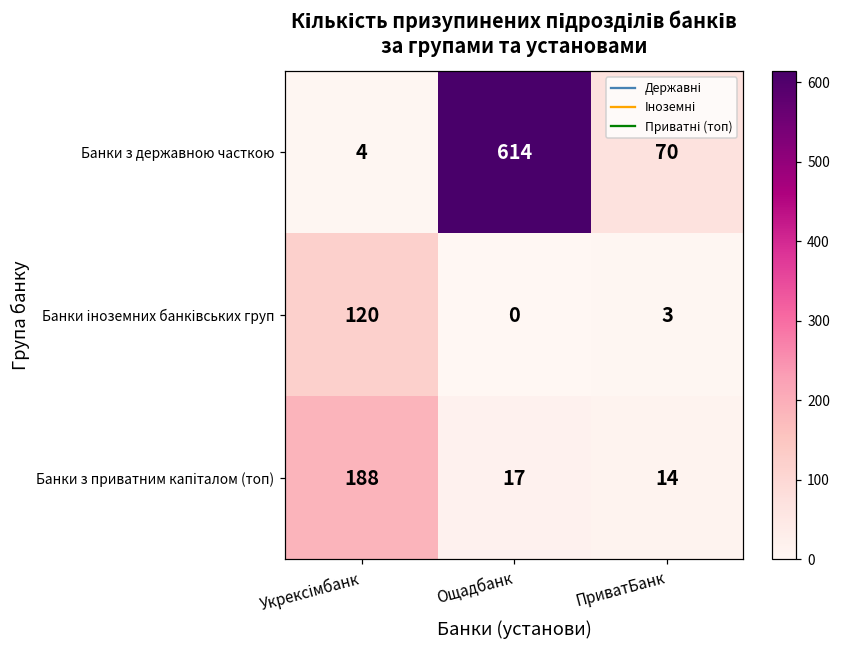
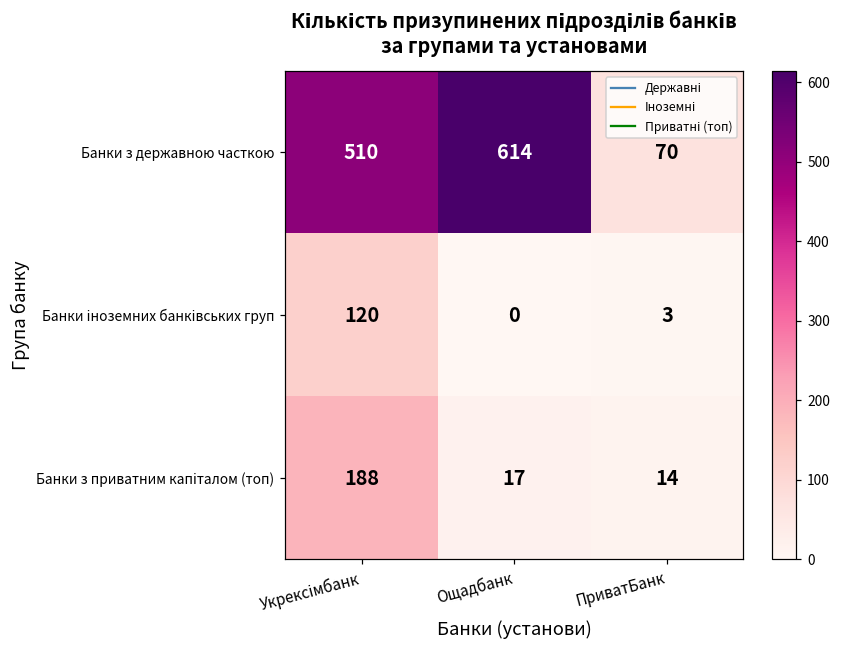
  {
    "Банки з державною часткою": {
-     "Укрексімбанк": 4,
+     "Укрексімбанк": 510,
      "Ощадбанк": 614,
      "ПриватБанк": 70
    },
    "Банки іноземних банківських груп": {
      "Укрексімбанк": 120,
      "Ощадбанк": 0,
      "ПриватБанк": 3
    },
    "Банки з приватним капіталом (топ)": {
      "Укрексімбанк": 188,
      "Ощадбанк": 17,
      "ПриватБанк": 14
    }
  }
